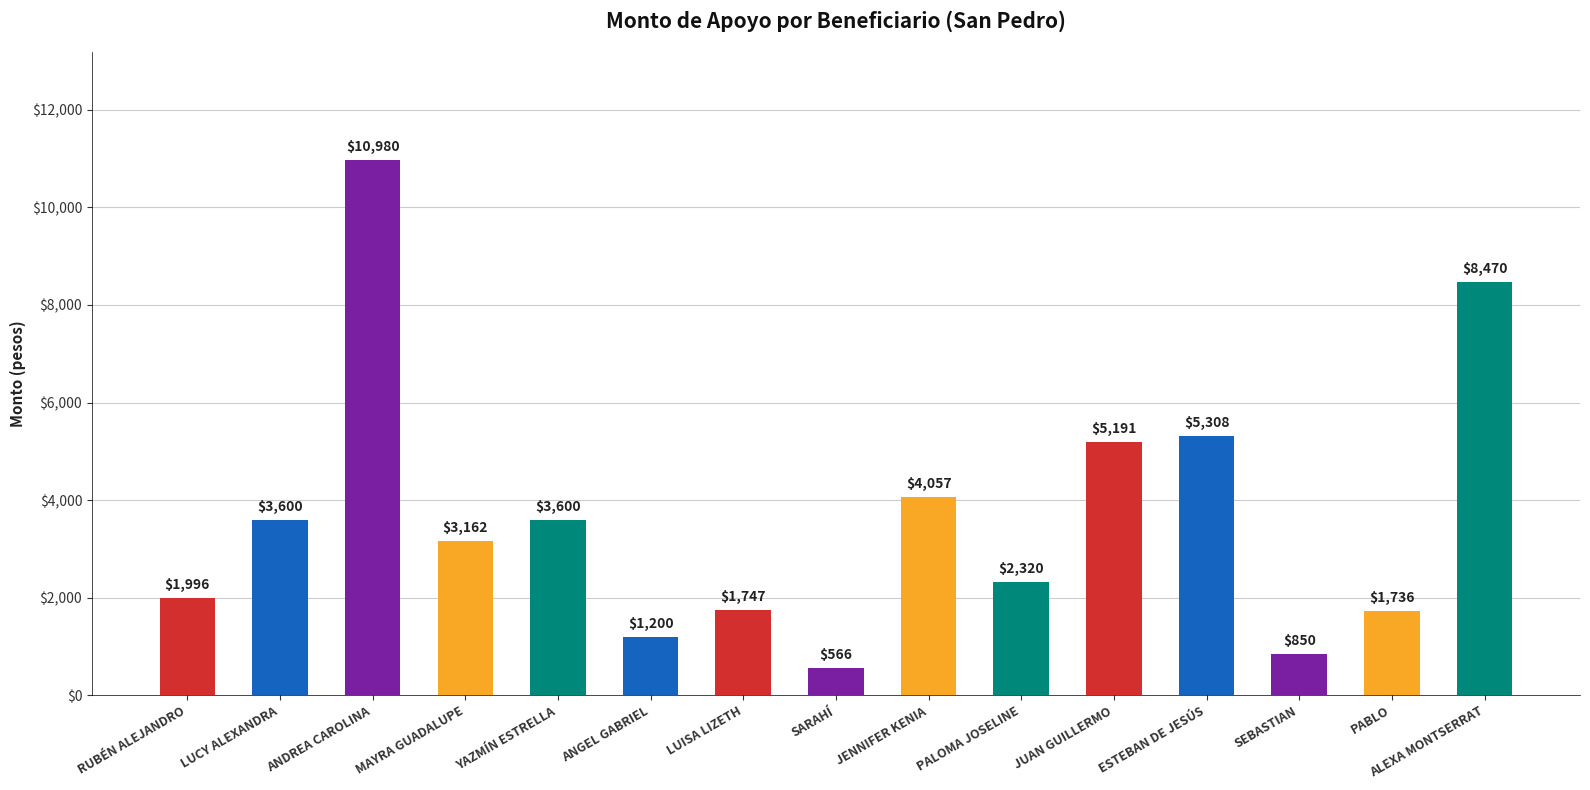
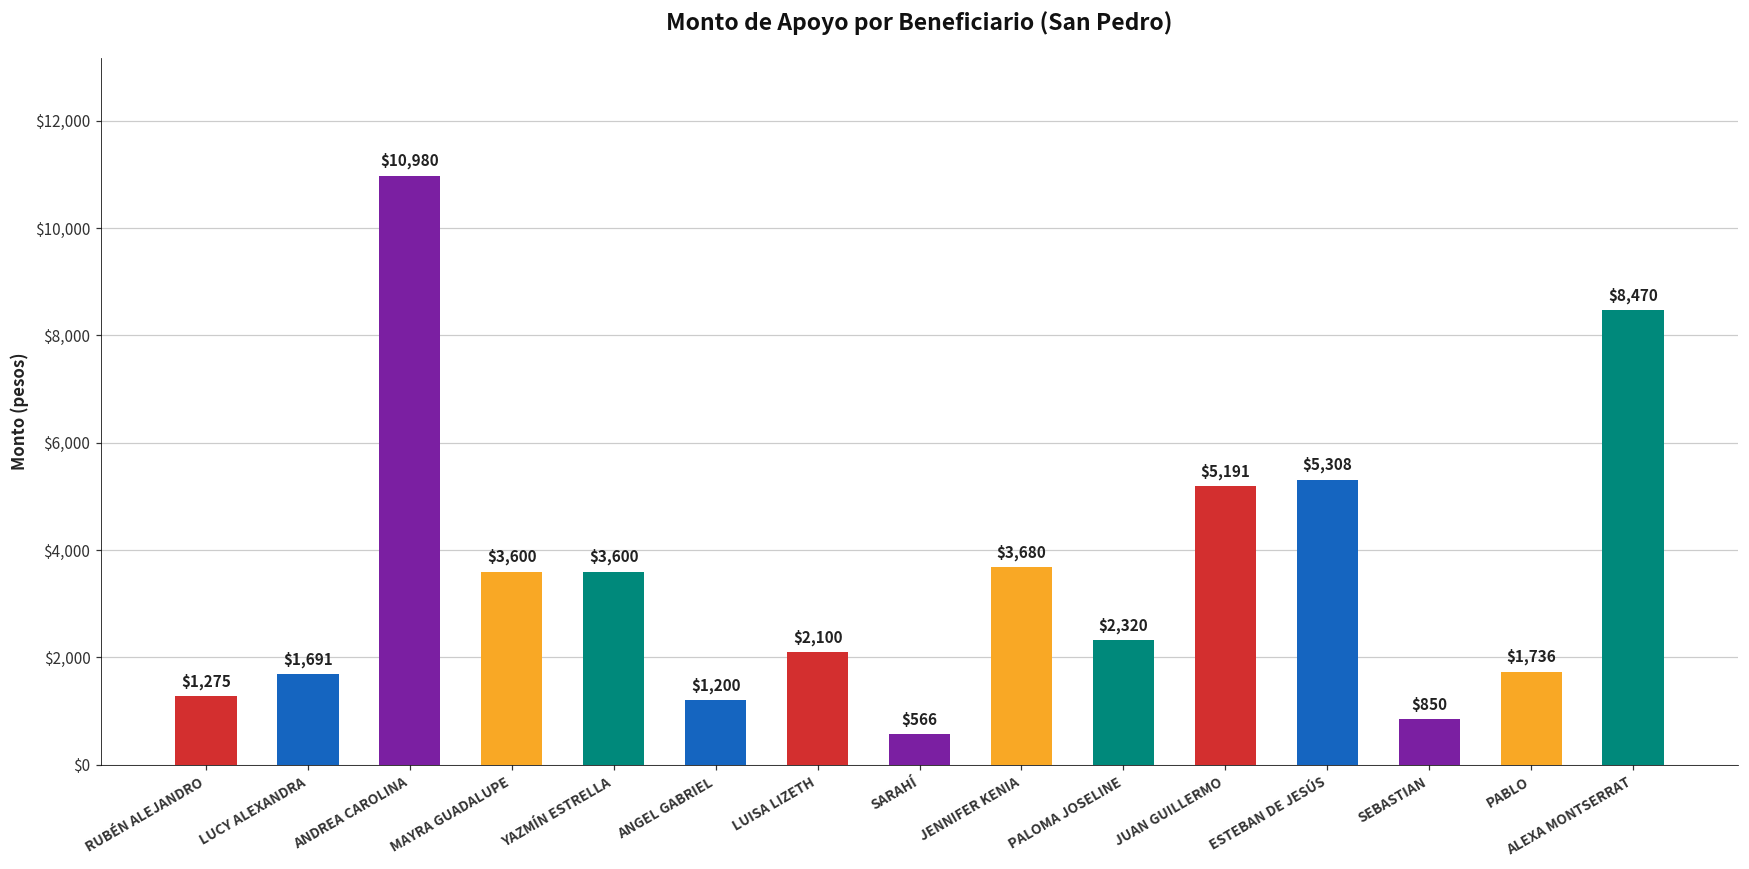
  {
-   "RUBÉN ALEJANDRO": "$1,996",
-   "LUCY ALEXANDRA": "$3,600",
+   "RUBÉN ALEJANDRO": "$1,275",
+   "LUCY ALEXANDRA": "$1,691",
    "ANDREA CAROLINA": "$10,980",
-   "MAYRA GUADALUPE": "$3,162",
+   "MAYRA GUADALUPE": "$3,600",
    "YAZMÍN ESTRELLA": "$3,600",
    "ANGEL GABRIEL": "$1,200",
-   "LUISA LIZETH": "$1,747",
+   "LUISA LIZETH": "$2,100",
    "SARAHÍ": "$566",
-   "JENNIFER KENIA": "$4,057",
+   "JENNIFER KENIA": "$3,680",
    "PALOMA JOSELINE": "$2,320",
    "JUAN GUILLERMO": "$5,191",
    "ESTEBAN DE JESÚS": "$5,308",
    "SEBASTIAN": "$850",
    "PABLO": "$1,736",
    "ALEXA MONTSERRAT": "$8,470"
  }
